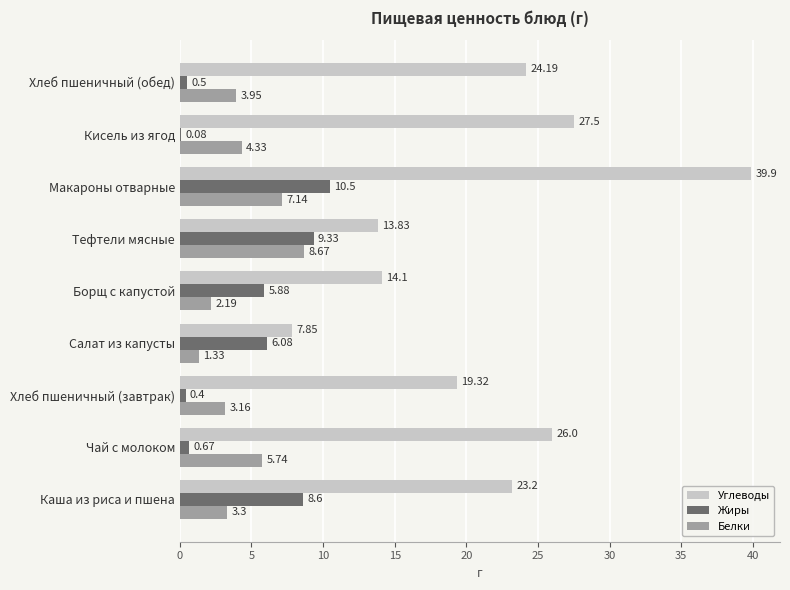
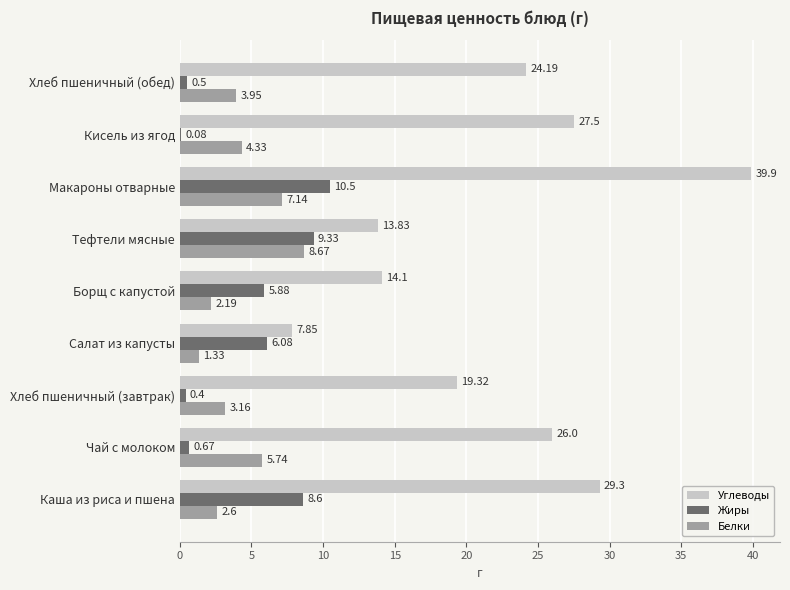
  {
    "Углеводы": {
      "Хлеб пшеничный (обед)": 24.19,
      "Кисель из ягод": 27.5,
      "Макароны отварные": 39.9,
      "Тефтели мясные": 13.83,
      "Борщ с капустой": 14.1,
      "Салат из капусты": 7.85,
      "Хлеб пшеничный (завтрак)": 19.32,
      "Чай с молоком": 26.0,
-     "Каша из риса и пшена": 23.2
+     "Каша из риса и пшена": 29.3
    },
    "Жиры": {
      "Хлеб пшеничный (обед)": 0.5,
      "Кисель из ягод": 0.08,
      "Макароны отварные": 10.5,
      "Тефтели мясные": 9.33,
      "Борщ с капустой": 5.88,
      "Салат из капусты": 6.08,
      "Хлеб пшеничный (завтрак)": 0.4,
      "Чай с молоком": 0.67,
      "Каша из риса и пшена": 8.6
    },
    "Белки": {
      "Хлеб пшеничный (обед)": 3.95,
      "Кисель из ягод": 4.33,
      "Макароны отварные": 7.14,
      "Тефтели мясные": 8.67,
      "Борщ с капустой": 2.19,
      "Салат из капусты": 1.33,
      "Хлеб пшеничный (завтрак)": 3.16,
      "Чай с молоком": 5.74,
-     "Каша из риса и пшена": 3.3
+     "Каша из риса и пшена": 2.6
    }
  }
